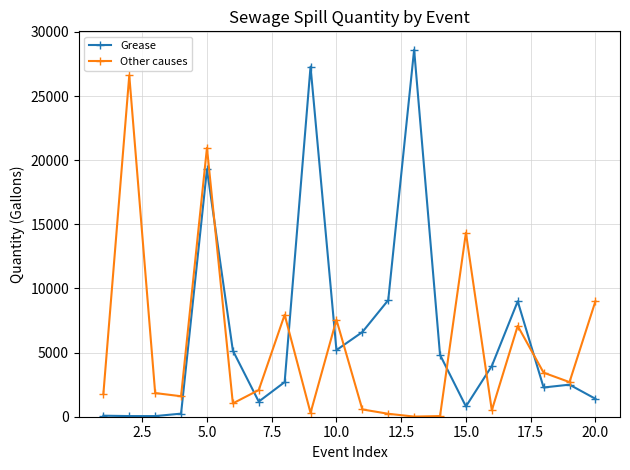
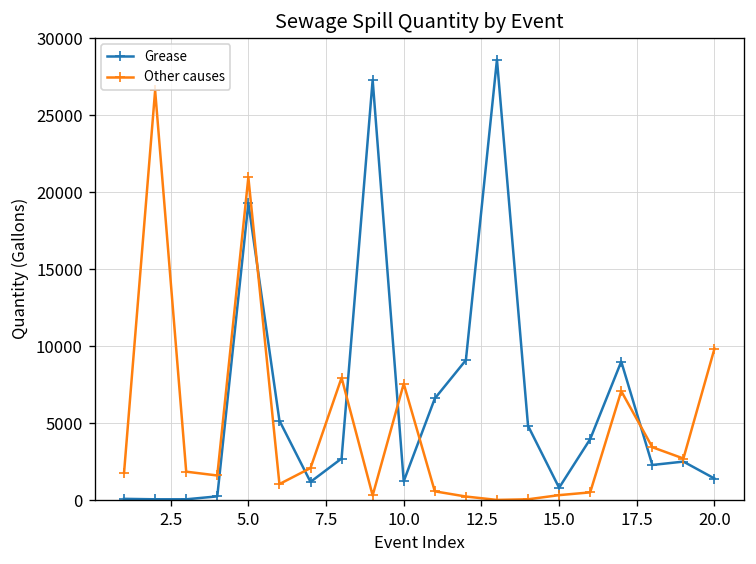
  {
    "Grease": {
      "5.0": 19300,
-     "10.0": 5200,
+     "10.0": 1200,
      "15.0": 800,
      "20.0": 1400
    },
    "Other causes": {
      "5.0": 21000,
      "10.0": 7600,
-     "15.0": 14300,
-     "20.0": 9000
+     "15.0": 300,
+     "20.0": 9800
    }
  }
